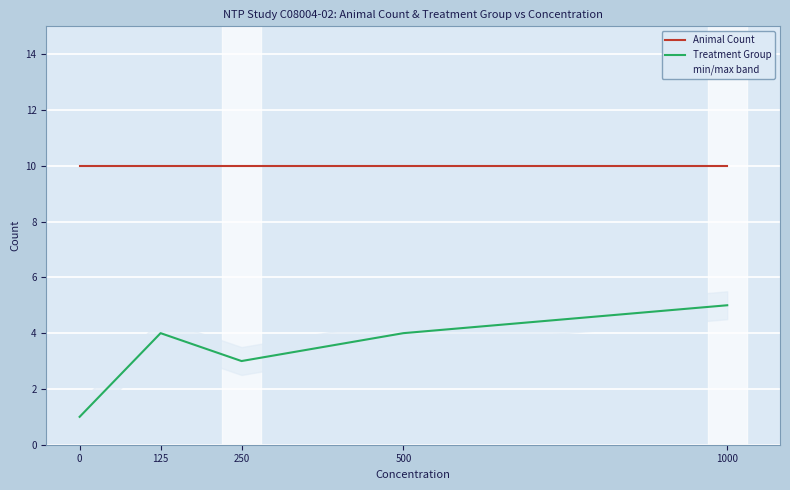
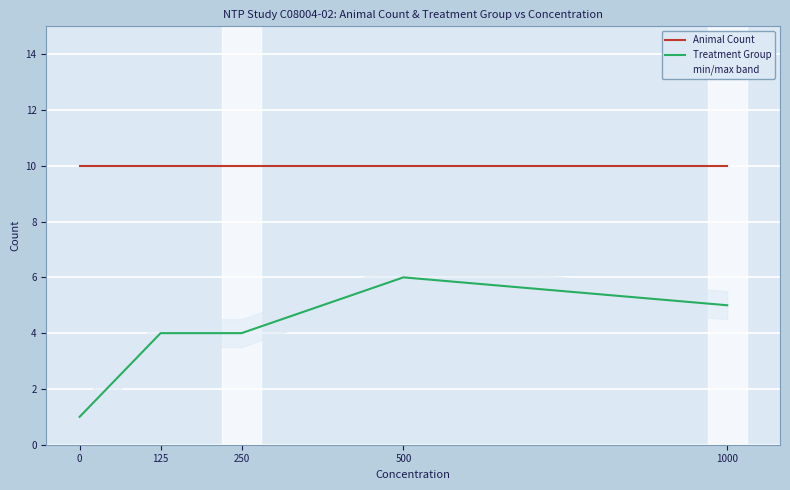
  {
    "Animal Count": {
      "0": 10,
      "125": 10,
      "250": 10,
      "500": 10,
      "1000": 10
    },
    "Treatment Group": {
      "0": 1,
      "125": 4,
-     "250": 3,
-     "500": 4,
+     "250": 4,
+     "500": 6,
      "1000": 5
    }
  }
